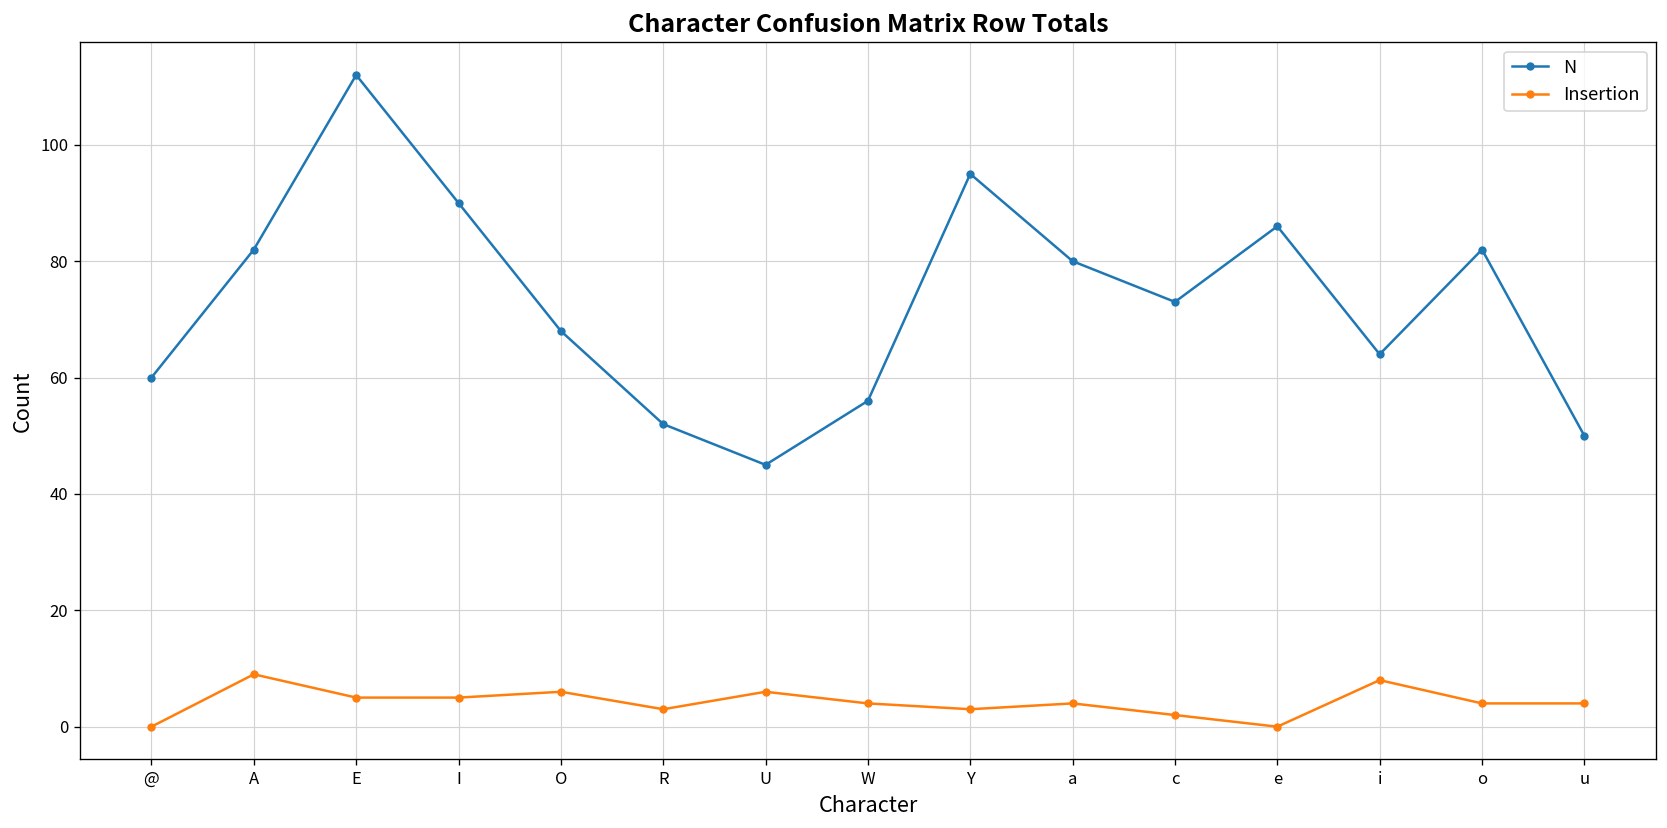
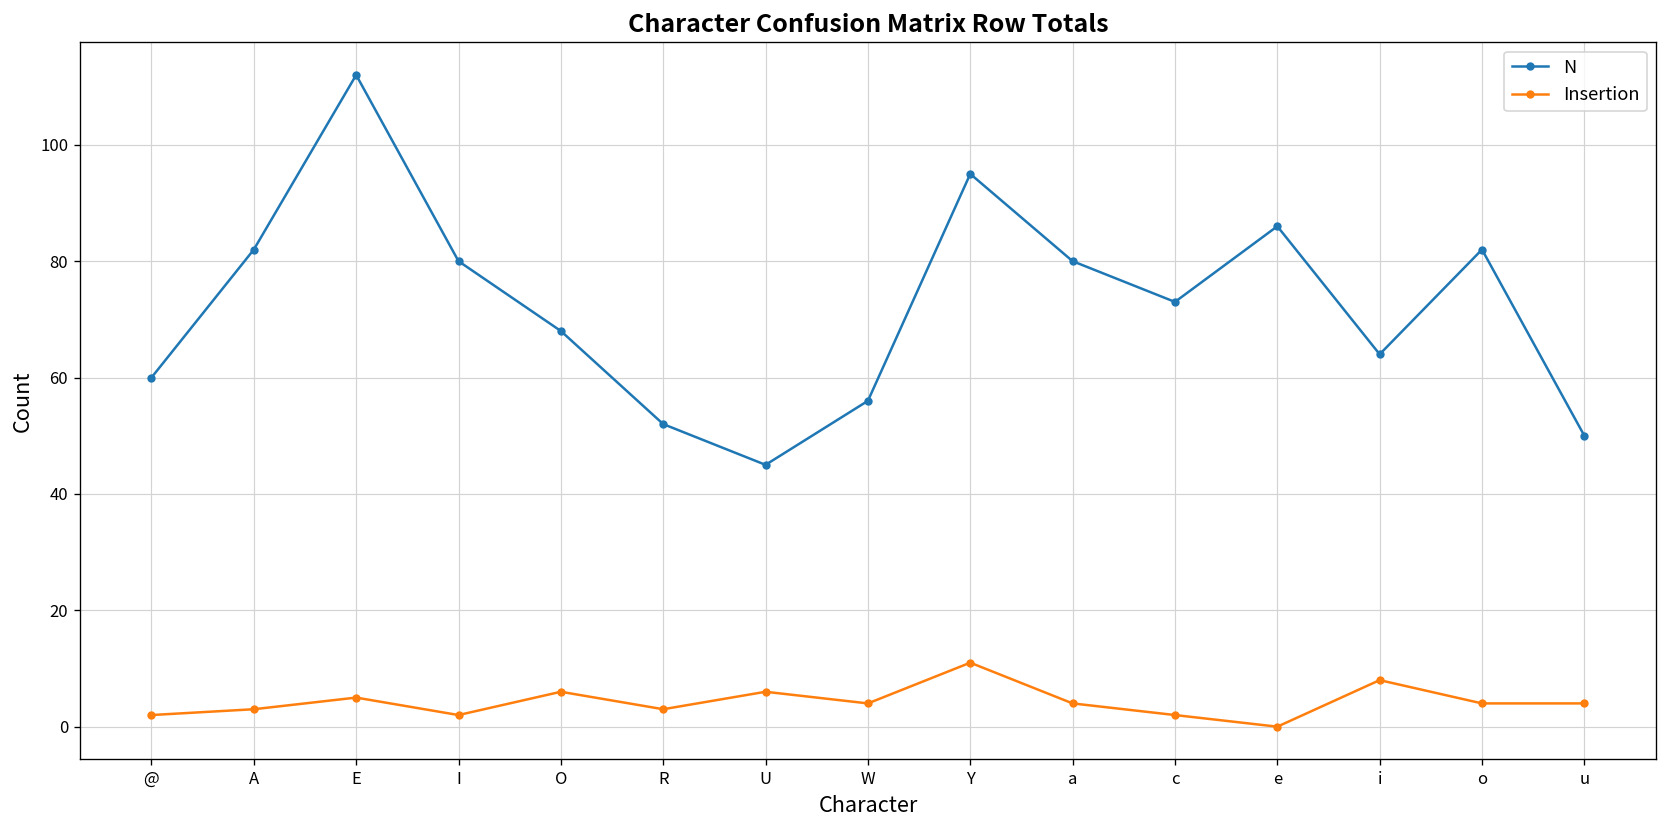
  {
    "N": {
      "@": 60,
      "A": 82,
      "E": 112,
-     "I": 90,
+     "I": 80,
      "O": 68,
      "R": 52,
      "U": 45,
      "W": 56,
      "Y": 95,
      "a": 80,
      "c": 73,
      "e": 86,
      "i": 64,
      "o": 82,
      "u": 50
    },
    "Insertion": {
-     "@": 0,
-     "A": 9,
+     "@": 2,
+     "A": 3,
      "E": 5,
-     "I": 5,
+     "I": 2,
      "O": 6,
      "R": 3,
      "U": 6,
      "W": 4,
-     "Y": 3,
+     "Y": 11,
      "a": 4,
      "c": 2,
      "e": 0,
      "i": 8,
      "o": 4,
      "u": 4
    }
  }
